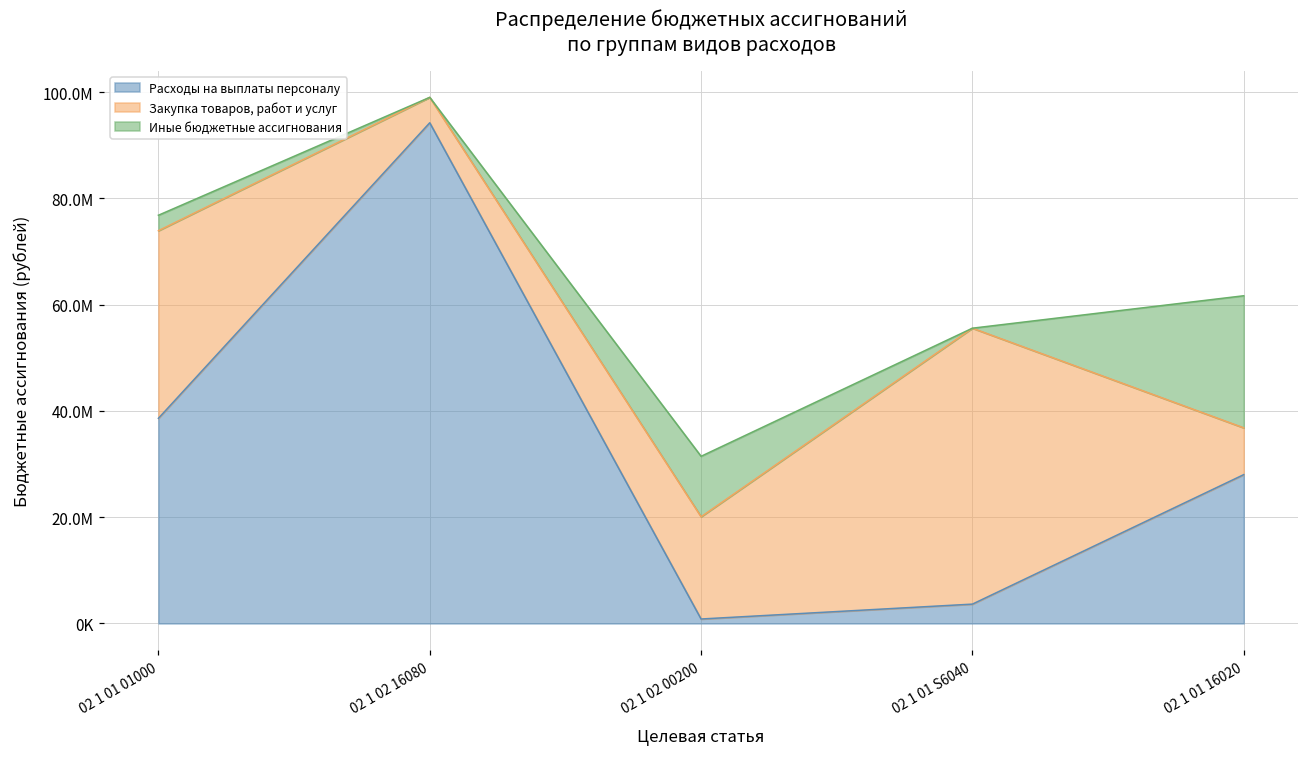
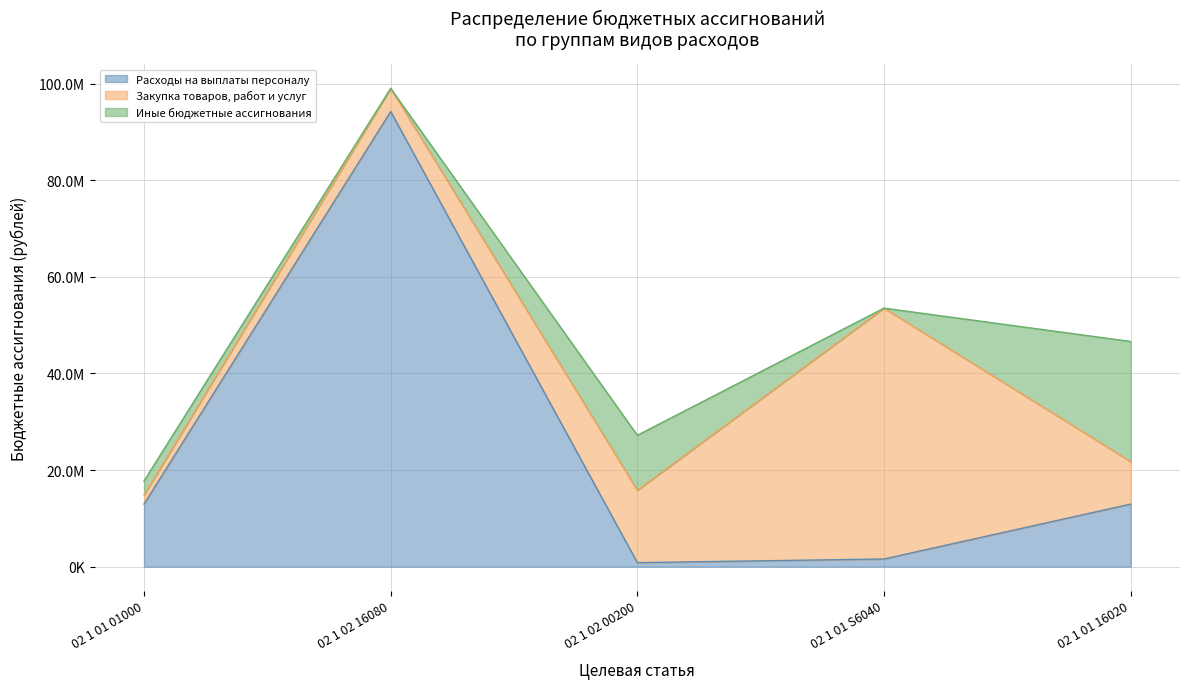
  {
    "Расходы на выплаты персоналу": {
-     "02 1 01 01000": 39000000,
+     "02 1 01 01000": 13000000,
      "02 1 02 16080": 94000000,
      "02 1 02 00200": 1000000,
-     "02 1 01 S6040": 4000000,
-     "02 1 01 16020": 28000000
+     "02 1 01 S6040": 2000000,
+     "02 1 01 16020": 13000000
    },
    "Закупка товаров, работ и услуг": {
-     "02 1 01 01000": 35000000,
-     "02 1 02 00200": 19000000,
+     "02 1 01 01000": 2000000,
+     "02 1 02 00200": 15000000,
      "02 1 01 16020": 9000000
    },
    "Иные бюджетные ассигнования": {
      "02 1 01 01000": 3000000,
      "02 1 02 00200": 11000000,
      "02 1 01 16020": 25000000
    }
  }
